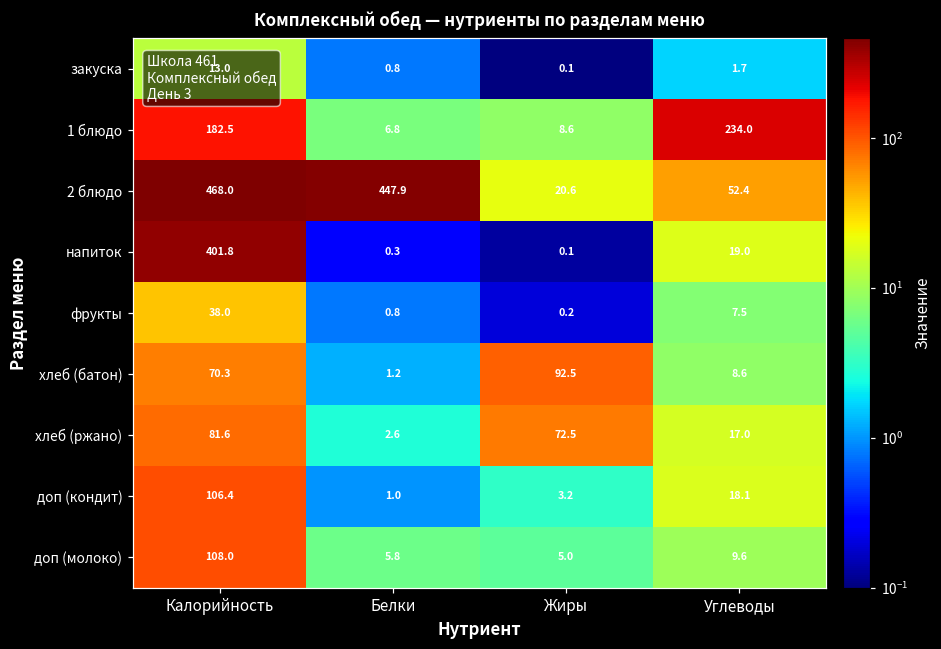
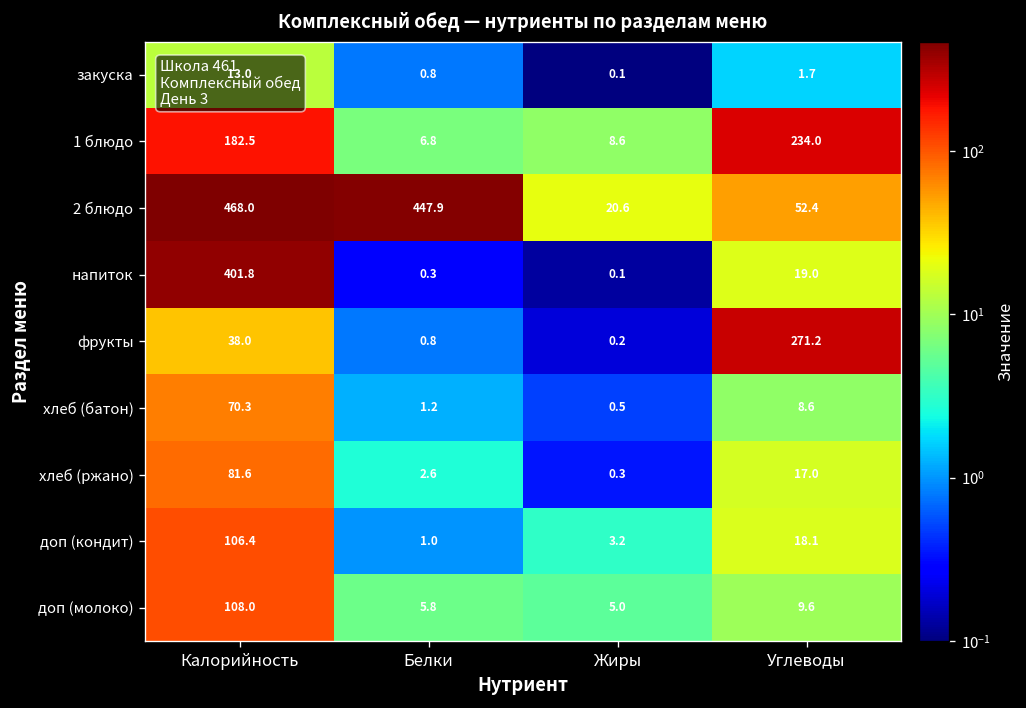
  {
    "закуска": {
      "Белки": 0.8,
      "Жиры": 0.1,
      "Углеводы": 1.7
    },
    "1 блюдо": {
      "Калорийность": 182.5,
      "Белки": 6.8,
      "Жиры": 8.6,
      "Углеводы": 234.0
    },
    "2 блюдо": {
      "Калорийность": 468.0,
      "Белки": 447.9,
      "Жиры": 20.6,
      "Углеводы": 52.4
    },
    "напиток": {
      "Калорийность": 401.8,
      "Белки": 0.3,
      "Жиры": 0.1,
      "Углеводы": 19.0
    },
    "фрукты": {
      "Калорийность": 38.0,
      "Белки": 0.8,
      "Жиры": 0.2,
-     "Углеводы": 7.5
+     "Углеводы": 271.2
    },
    "хлеб (батон)": {
      "Калорийность": 70.3,
      "Белки": 1.2,
-     "Жиры": 92.5,
+     "Жиры": 0.5,
      "Углеводы": 8.6
    },
    "хлеб (ржано)": {
      "Калорийность": 81.6,
      "Белки": 2.6,
-     "Жиры": 72.5,
+     "Жиры": 0.3,
      "Углеводы": 17.0
    },
    "доп (кондит)": {
      "Калорийность": 106.4,
      "Белки": 1.0,
      "Жиры": 3.2,
      "Углеводы": 18.1
    },
    "доп (молоко)": {
      "Калорийность": 108.0,
      "Белки": 5.8,
      "Жиры": 5.0,
      "Углеводы": 9.6
    }
  }
